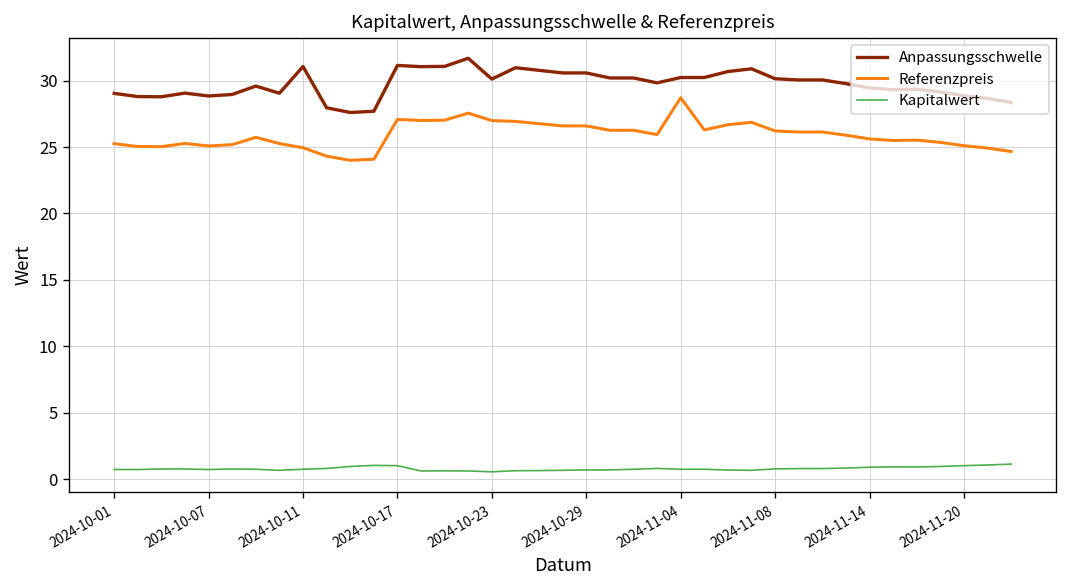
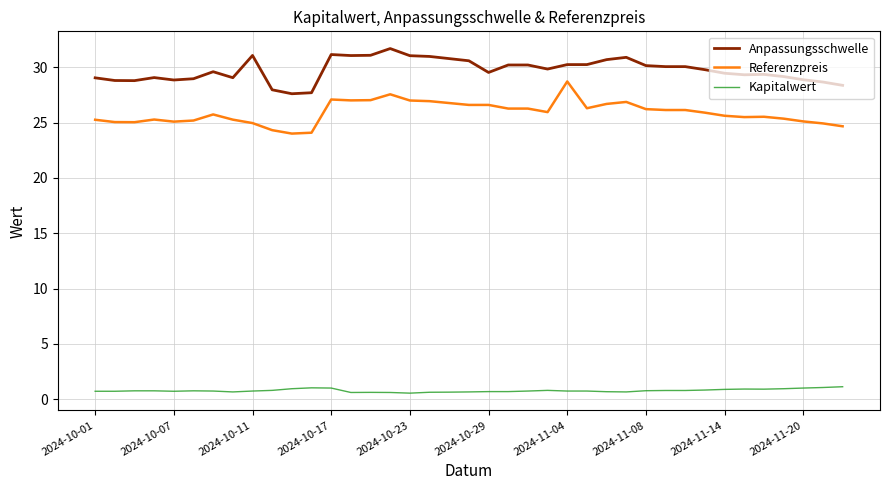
  {
    "Anpassungsschwelle": {
      "2024-10-01": 29.0,
      "2024-10-07": 28.8,
      "2024-10-11": 31.1,
      "2024-10-17": 31.1,
-     "2024-10-23": 30.1,
-     "2024-10-29": 30.6,
+     "2024-10-23": 31.0,
+     "2024-10-29": 29.5,
      "2024-11-04": 30.2,
      "2024-11-08": 30.1
    },
    "Referenzpreis": {
      "2024-10-01": 25.3,
      "2024-10-07": 25.1,
      "2024-10-11": 25.0,
      "2024-10-17": 27.1,
      "2024-10-23": 27.0,
      "2024-10-29": 26.6,
      "2024-11-04": 28.7,
      "2024-11-08": 26.2,
      "2024-11-14": 25.6,
      "2024-11-20": 25.1
    },
    "Kapitalwert": {
      "2024-10-01": 0.7,
      "2024-10-07": 0.7,
      "2024-10-11": 0.7,
      "2024-10-17": 1.0,
      "2024-10-23": 0.6,
      "2024-10-29": 0.7,
      "2024-11-04": 0.7,
      "2024-11-08": 0.8,
      "2024-11-14": 0.9,
      "2024-11-20": 1.0
    }
  }
